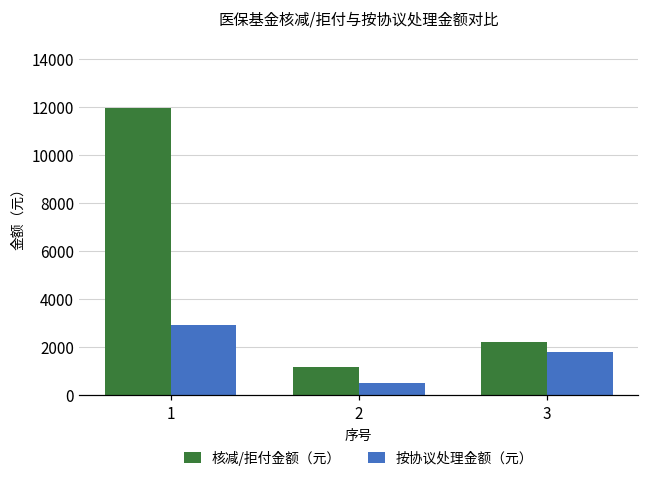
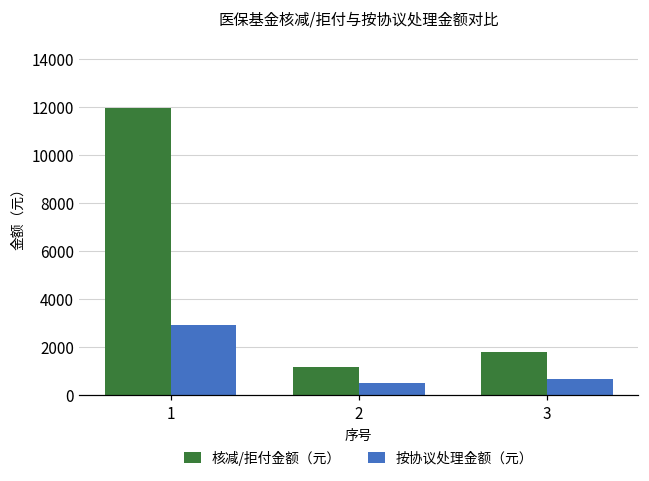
  {
    "核减/拒付金额（元）": {
      "1": 12000,
      "2": 1200,
-     "3": 2200
+     "3": 1800
    },
    "按协议处理金额（元）": {
      "1": 2900,
      "2": 500,
-     "3": 1800
+     "3": 700
    }
  }
